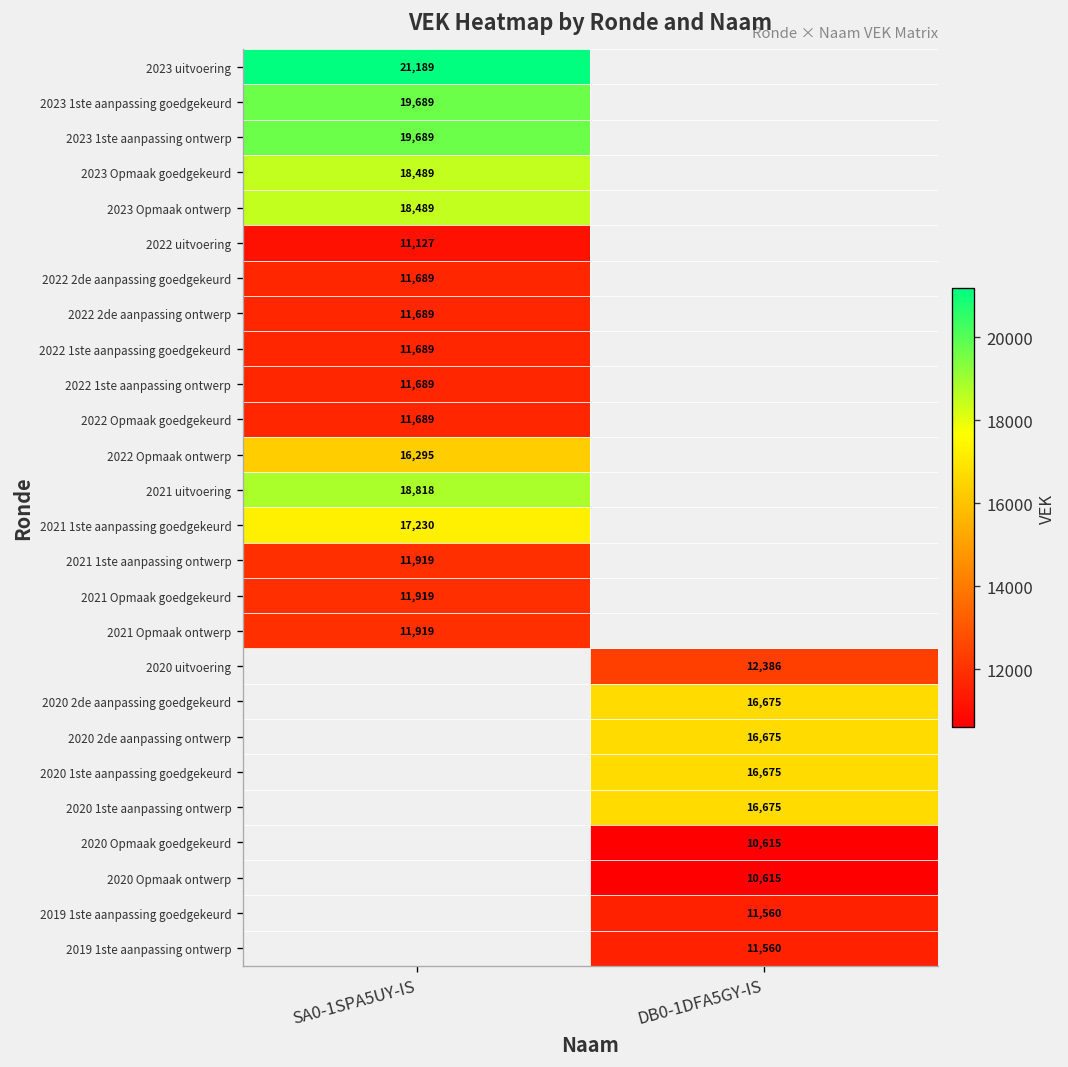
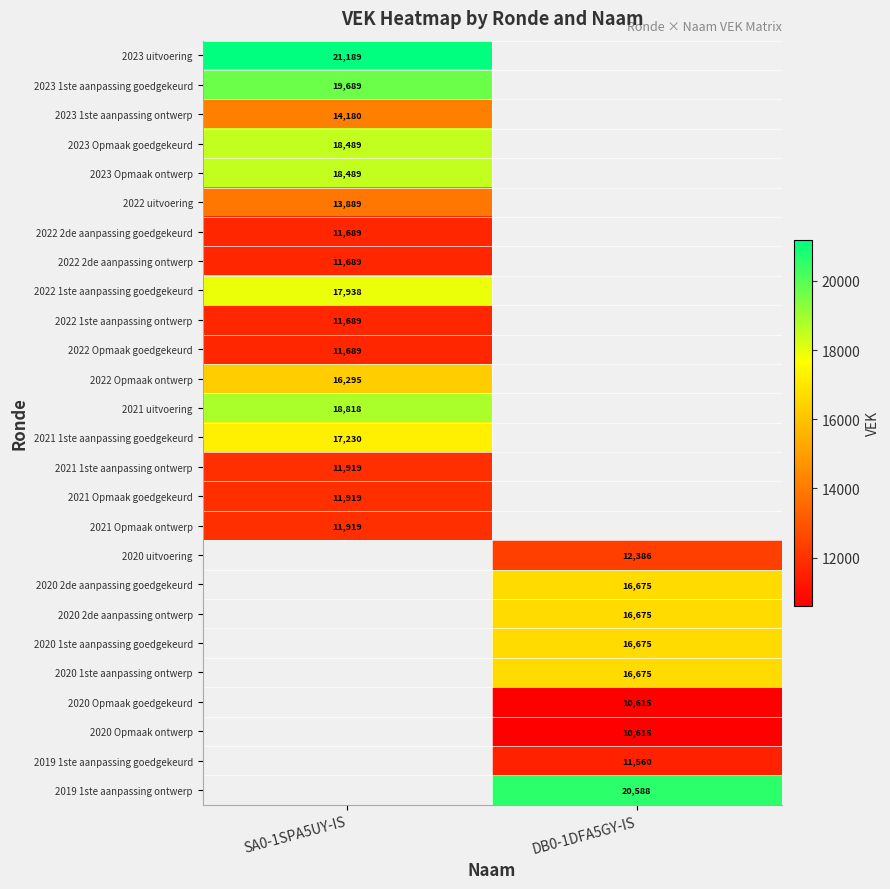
  {
    "2023 uitvoering": {
      "SA0-1SPA5UY-IS": "21,189"
    },
    "2023 1ste aanpassing goedgekeurd": {
      "SA0-1SPA5UY-IS": "19,689"
    },
    "2023 1ste aanpassing ontwerp": {
-     "SA0-1SPA5UY-IS": "19,689"
+     "SA0-1SPA5UY-IS": "14,180"
    },
    "2023 Opmaak goedgekeurd": {
      "SA0-1SPA5UY-IS": "18,489"
    },
    "2023 Opmaak ontwerp": {
      "SA0-1SPA5UY-IS": "18,489"
    },
    "2022 uitvoering": {
-     "SA0-1SPA5UY-IS": "11,127"
+     "SA0-1SPA5UY-IS": "13,889"
    },
    "2022 2de aanpassing goedgekeurd": {
      "SA0-1SPA5UY-IS": "11,689"
    },
    "2022 2de aanpassing ontwerp": {
      "SA0-1SPA5UY-IS": "11,689"
    },
    "2022 1ste aanpassing goedgekeurd": {
-     "SA0-1SPA5UY-IS": "11,689"
+     "SA0-1SPA5UY-IS": "17,938"
    },
    "2022 1ste aanpassing ontwerp": {
      "SA0-1SPA5UY-IS": "11,689"
    },
    "2022 Opmaak goedgekeurd": {
      "SA0-1SPA5UY-IS": "11,689"
    },
    "2022 Opmaak ontwerp": {
      "SA0-1SPA5UY-IS": "16,295"
    },
    "2021 uitvoering": {
      "SA0-1SPA5UY-IS": "18,818"
    },
    "2021 1ste aanpassing goedgekeurd": {
      "SA0-1SPA5UY-IS": "17,230"
    },
    "2021 1ste aanpassing ontwerp": {
      "SA0-1SPA5UY-IS": "11,919"
    },
    "2021 Opmaak goedgekeurd": {
      "SA0-1SPA5UY-IS": "11,919"
    },
    "2021 Opmaak ontwerp": {
      "SA0-1SPA5UY-IS": "11,919"
    },
    "2020 uitvoering": {
      "DB0-1DFA5GY-IS": "12,386"
    },
    "2020 2de aanpassing goedgekeurd": {
      "DB0-1DFA5GY-IS": "16,675"
    },
    "2020 2de aanpassing ontwerp": {
      "DB0-1DFA5GY-IS": "16,675"
    },
    "2020 1ste aanpassing goedgekeurd": {
      "DB0-1DFA5GY-IS": "16,675"
    },
    "2020 1ste aanpassing ontwerp": {
      "DB0-1DFA5GY-IS": "16,675"
    },
    "2020 Opmaak goedgekeurd": {
      "DB0-1DFA5GY-IS": "10,615"
    },
    "2020 Opmaak ontwerp": {
      "DB0-1DFA5GY-IS": "10,615"
    },
    "2019 1ste aanpassing goedgekeurd": {
      "DB0-1DFA5GY-IS": "11,560"
    },
    "2019 1ste aanpassing ontwerp": {
-     "DB0-1DFA5GY-IS": "11,560"
+     "DB0-1DFA5GY-IS": "20,588"
    }
  }
